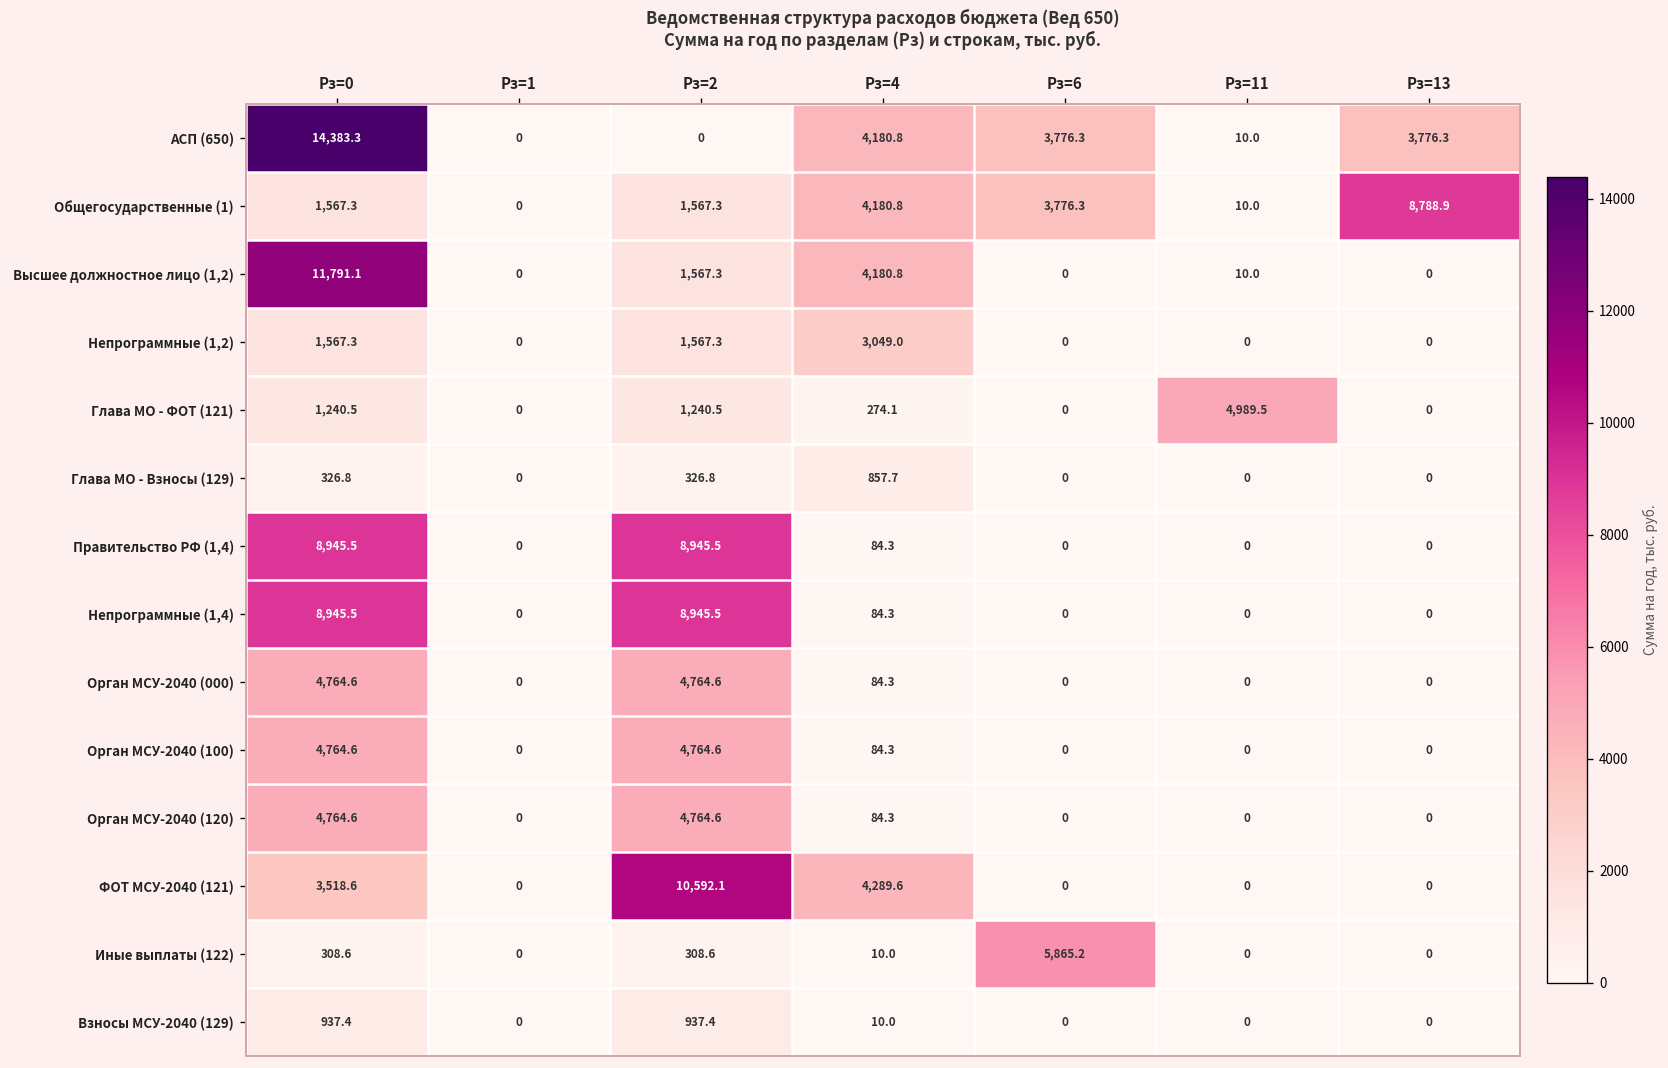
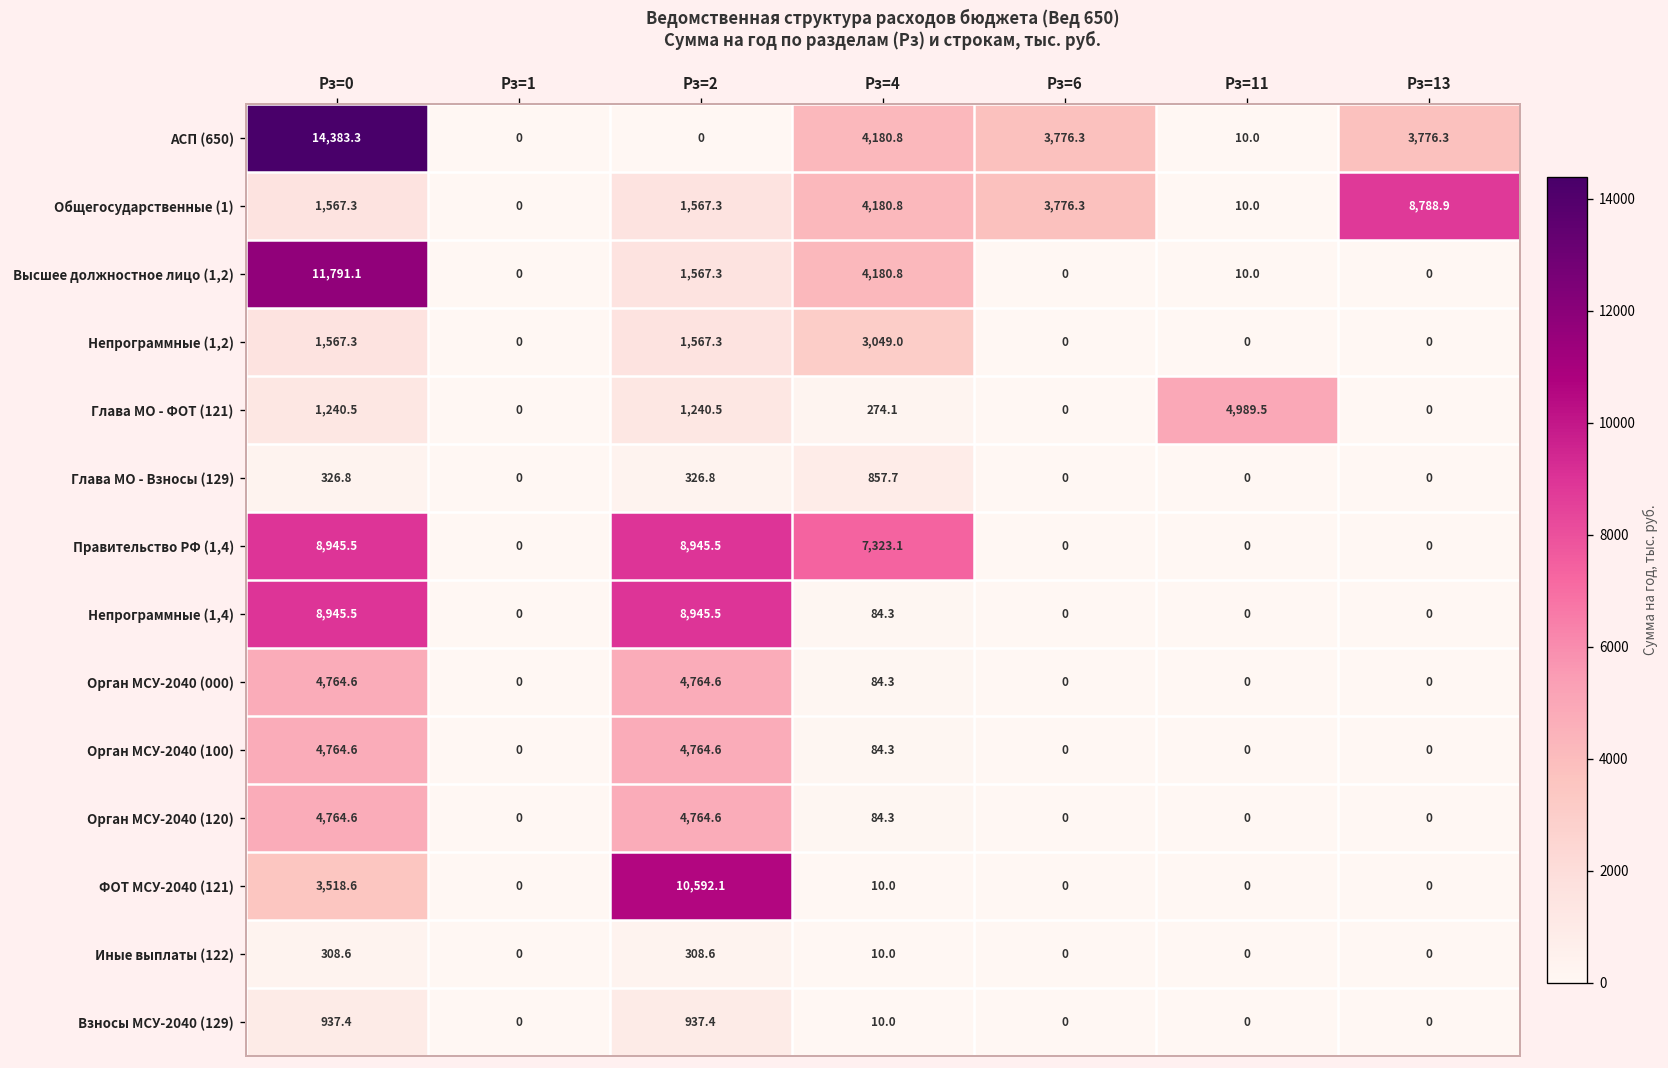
  {
    "АСП (650)": {
      "Рз=0": "14,383.3",
      "Рз=1": "0",
      "Рз=2": "0",
      "Рз=4": "4,180.8",
      "Рз=6": "3,776.3",
      "Рз=11": "10.0",
      "Рз=13": "3,776.3"
    },
    "Общегосударственные (1)": {
      "Рз=0": "1,567.3",
      "Рз=1": "0",
      "Рз=2": "1,567.3",
      "Рз=4": "4,180.8",
      "Рз=6": "3,776.3",
      "Рз=11": "10.0",
      "Рз=13": "8,788.9"
    },
    "Высшее должностное лицо (1,2)": {
      "Рз=0": "11,791.1",
      "Рз=1": "0",
      "Рз=2": "1,567.3",
      "Рз=4": "4,180.8",
      "Рз=6": "0",
      "Рз=11": "10.0",
      "Рз=13": "0"
    },
    "Непрограммные (1,2)": {
      "Рз=0": "1,567.3",
      "Рз=1": "0",
      "Рз=2": "1,567.3",
      "Рз=4": "3,049.0",
      "Рз=6": "0",
      "Рз=11": "0",
      "Рз=13": "0"
    },
    "Глава МО - ФОТ (121)": {
      "Рз=0": "1,240.5",
      "Рз=1": "0",
      "Рз=2": "1,240.5",
      "Рз=4": "274.1",
      "Рз=6": "0",
      "Рз=11": "4,989.5",
      "Рз=13": "0"
    },
    "Глава МО - Взносы (129)": {
      "Рз=0": "326.8",
      "Рз=1": "0",
      "Рз=2": "326.8",
      "Рз=4": "857.7",
      "Рз=6": "0",
      "Рз=11": "0",
      "Рз=13": "0"
    },
    "Правительство РФ (1,4)": {
      "Рз=0": "8,945.5",
      "Рз=1": "0",
      "Рз=2": "8,945.5",
-     "Рз=4": "84.3",
+     "Рз=4": "7,323.1",
      "Рз=6": "0",
      "Рз=11": "0",
      "Рз=13": "0"
    },
    "Непрограммные (1,4)": {
      "Рз=0": "8,945.5",
      "Рз=1": "0",
      "Рз=2": "8,945.5",
      "Рз=4": "84.3",
      "Рз=6": "0",
      "Рз=11": "0",
      "Рз=13": "0"
    },
    "Орган МСУ-2040 (000)": {
      "Рз=0": "4,764.6",
      "Рз=1": "0",
      "Рз=2": "4,764.6",
      "Рз=4": "84.3",
      "Рз=6": "0",
      "Рз=11": "0",
      "Рз=13": "0"
    },
    "Орган МСУ-2040 (100)": {
      "Рз=0": "4,764.6",
      "Рз=1": "0",
      "Рз=2": "4,764.6",
      "Рз=4": "84.3",
      "Рз=6": "0",
      "Рз=11": "0",
      "Рз=13": "0"
    },
    "Орган МСУ-2040 (120)": {
      "Рз=0": "4,764.6",
      "Рз=1": "0",
      "Рз=2": "4,764.6",
      "Рз=4": "84.3",
      "Рз=6": "0",
      "Рз=11": "0",
      "Рз=13": "0"
    },
    "ФОТ МСУ-2040 (121)": {
      "Рз=0": "3,518.6",
      "Рз=1": "0",
      "Рз=2": "10,592.1",
-     "Рз=4": "4,289.6",
+     "Рз=4": "10.0",
      "Рз=6": "0",
      "Рз=11": "0",
      "Рз=13": "0"
    },
    "Иные выплаты (122)": {
      "Рз=0": "308.6",
      "Рз=1": "0",
      "Рз=2": "308.6",
      "Рз=4": "10.0",
-     "Рз=6": "5,865.2",
+     "Рз=6": "0",
      "Рз=11": "0",
      "Рз=13": "0"
    },
    "Взносы МСУ-2040 (129)": {
      "Рз=0": "937.4",
      "Рз=1": "0",
      "Рз=2": "937.4",
      "Рз=4": "10.0",
      "Рз=6": "0",
      "Рз=11": "0",
      "Рз=13": "0"
    }
  }
